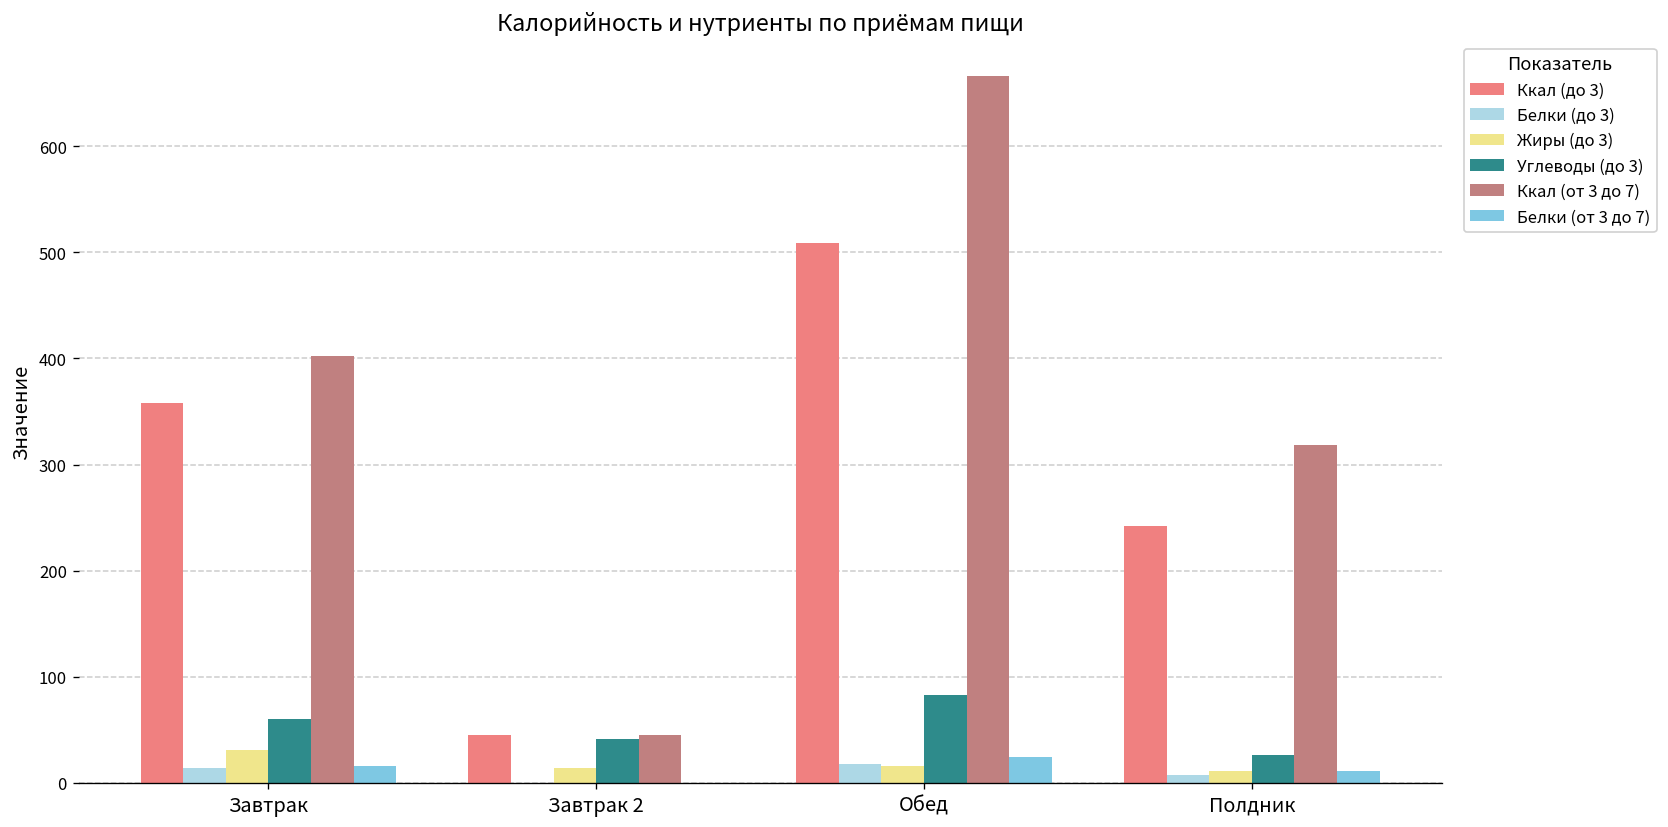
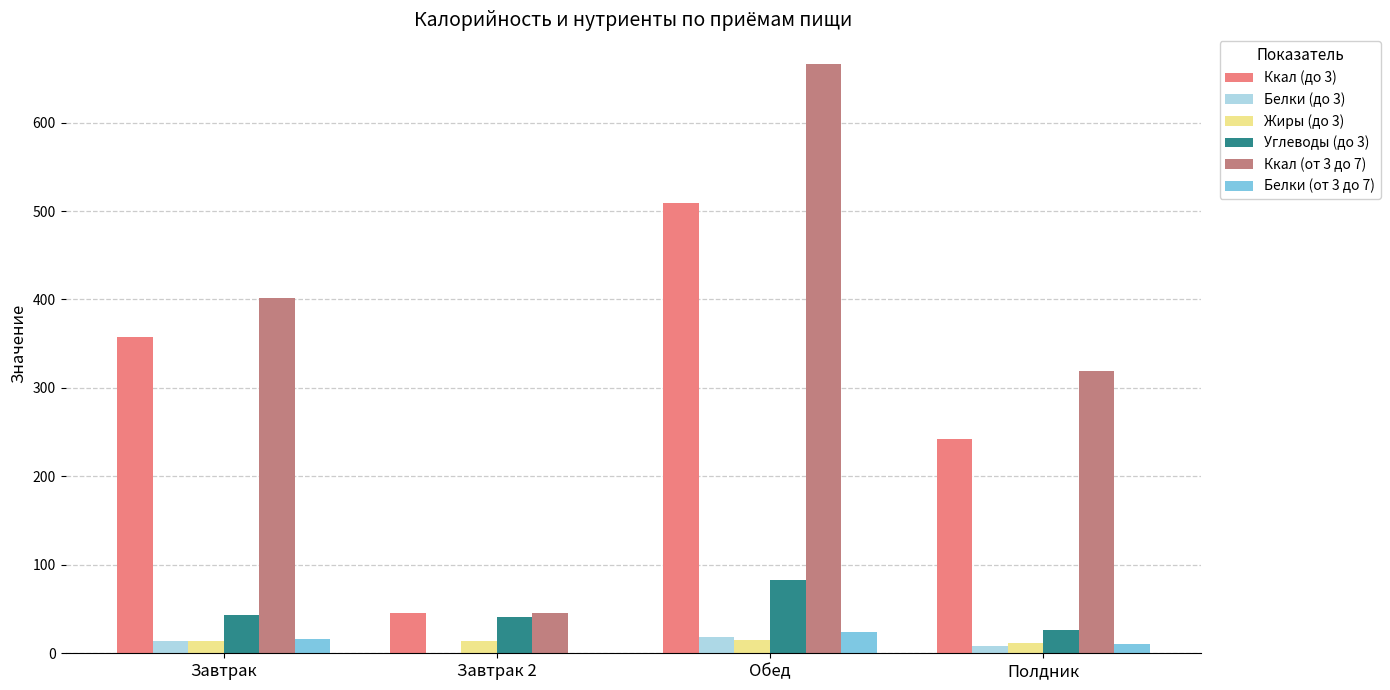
  {
    "Жиры (до 3)": {
-     "Завтрак": 30,
+     "Завтрак": 10,
      "Завтрак 2": 10,
      "Обед": 20,
      "Полдник": 10
    },
    "Углеводы (до 3)": {
-     "Завтрак": 60,
+     "Завтрак": 40,
      "Завтрак 2": 40,
      "Обед": 80,
      "Полдник": 30
    }
  }
